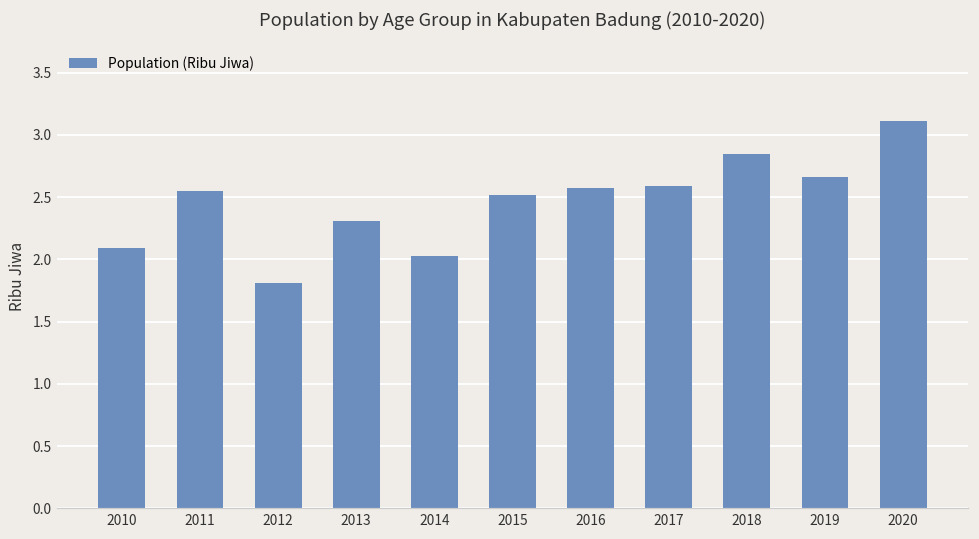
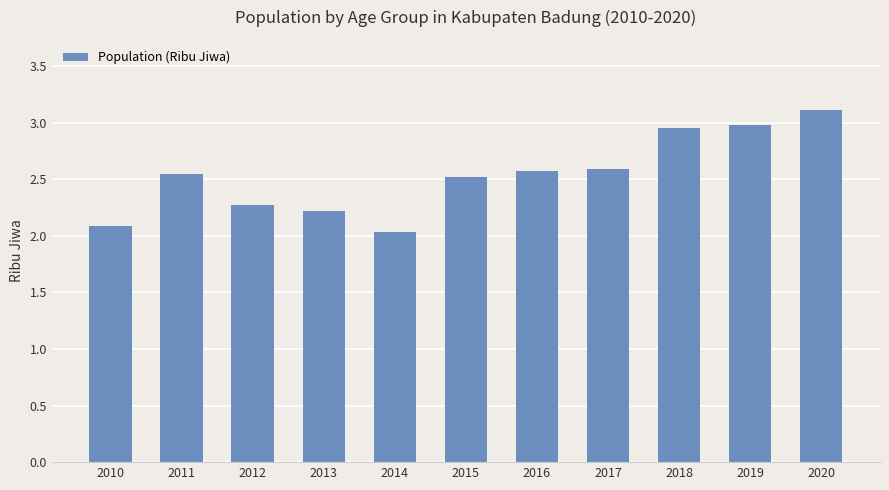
  {
    "2010": 2.09,
    "2011": 2.55,
-   "2012": 1.81,
-   "2013": 2.31,
+   "2012": 2.27,
+   "2013": 2.22,
    "2014": 2.03,
    "2015": 2.52,
    "2016": 2.57,
    "2017": 2.59,
-   "2018": 2.85,
-   "2019": 2.66,
+   "2018": 2.95,
+   "2019": 2.98,
    "2020": 3.11
  }
